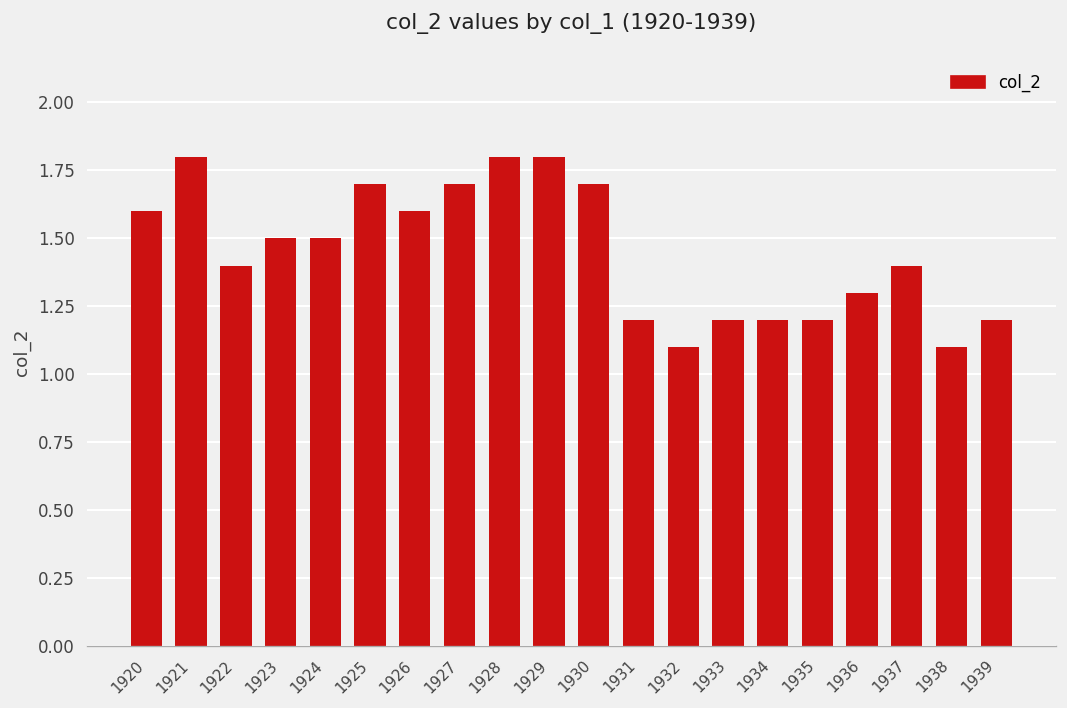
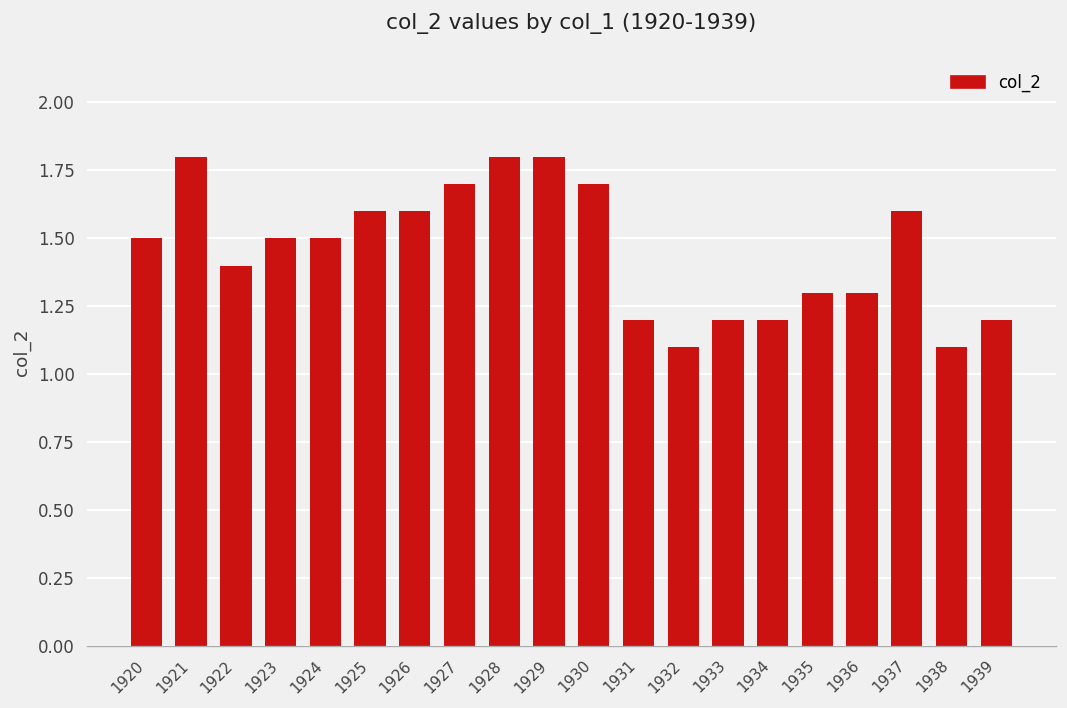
  {
-   "1920": 1.6,
+   "1920": 1.5,
    "1921": 1.8,
    "1922": 1.4,
    "1923": 1.5,
    "1924": 1.5,
-   "1925": 1.7,
+   "1925": 1.6,
    "1926": 1.6,
    "1927": 1.7,
    "1928": 1.8,
    "1929": 1.8,
    "1930": 1.7,
    "1931": 1.2,
    "1932": 1.1,
    "1933": 1.2,
    "1934": 1.2,
-   "1935": 1.2,
+   "1935": 1.3,
    "1936": 1.3,
-   "1937": 1.4,
+   "1937": 1.6,
    "1938": 1.1,
    "1939": 1.2
  }
